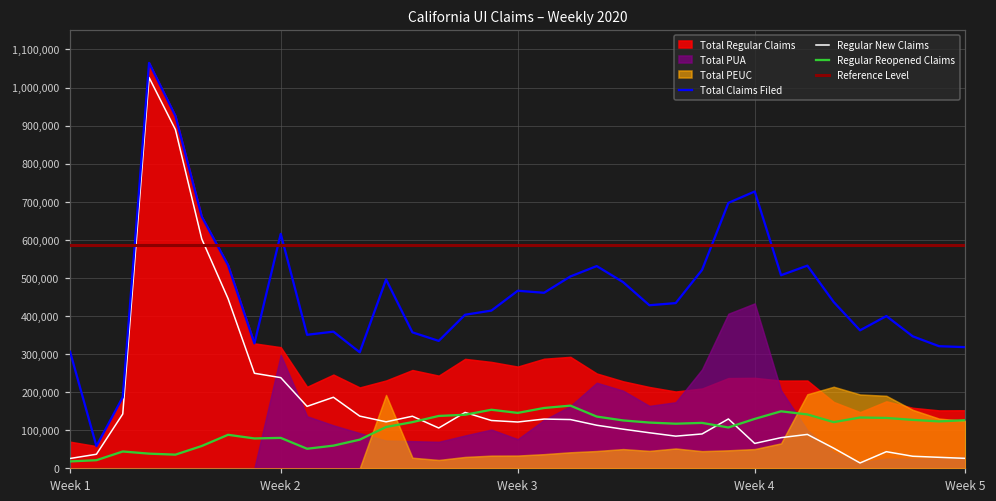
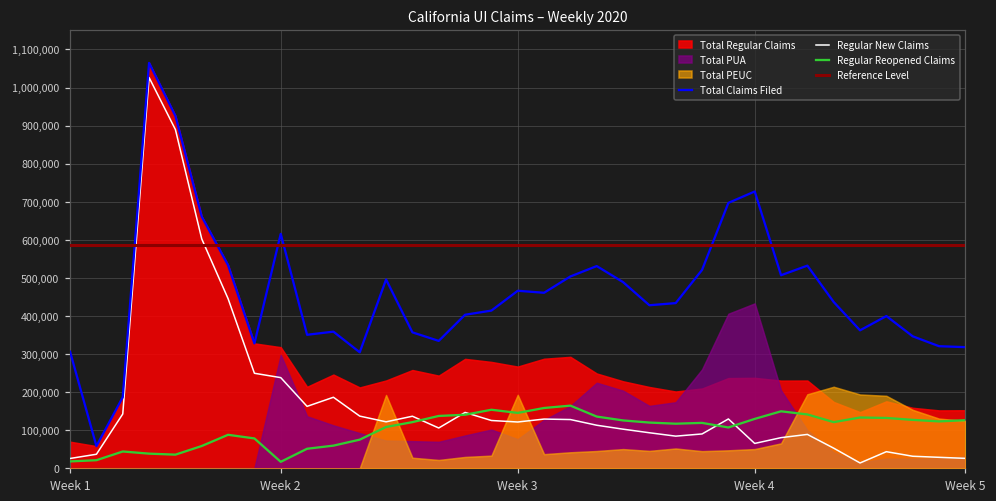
  {
    "Total Claims Filed": {
      "Week 1": "310,000",
      "Week 2": "620,000",
      "Week 3": "470,000",
      "Week 4": "730,000",
      "Week 5": "320,000"
    },
    "Total Regular Claims": {
      "Week 1": "70,000",
      "Week 2": "320,000",
      "Week 3": "270,000",
      "Week 4": "240,000",
      "Week 5": "150,000"
    },
    "Regular New Claims": {
      "Week 1": "30,000",
      "Week 2": "240,000",
      "Week 3": "120,000",
      "Week 4": "70,000"
    },
    "Total PUA": {
      "Week 2": "300,000",
      "Week 3": "80,000",
      "Week 4": "430,000"
    },
    "Regular Reopened Claims": {
      "Week 1": "20,000",
-     "Week 2": "80,000",
+     "Week 2": "20,000",
      "Week 3": "150,000",
      "Week 4": "130,000"
    },
    "Total PEUC": {
      "Week 2": "0",
-     "Week 3": "30,000",
+     "Week 3": "190,000",
      "Week 4": "50,000"
    }
  }
